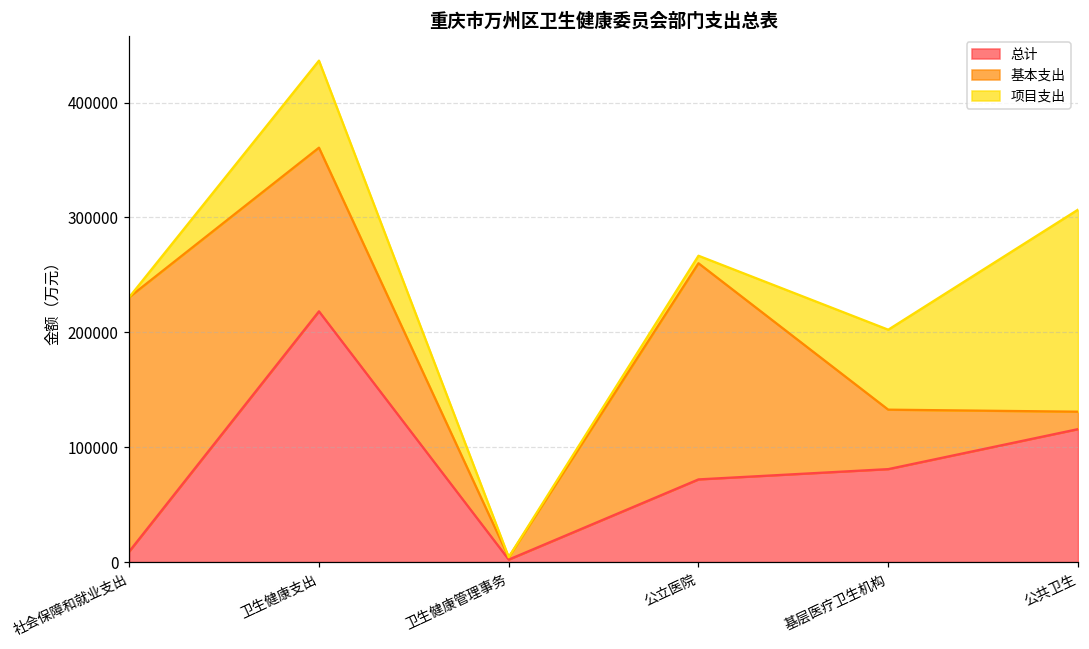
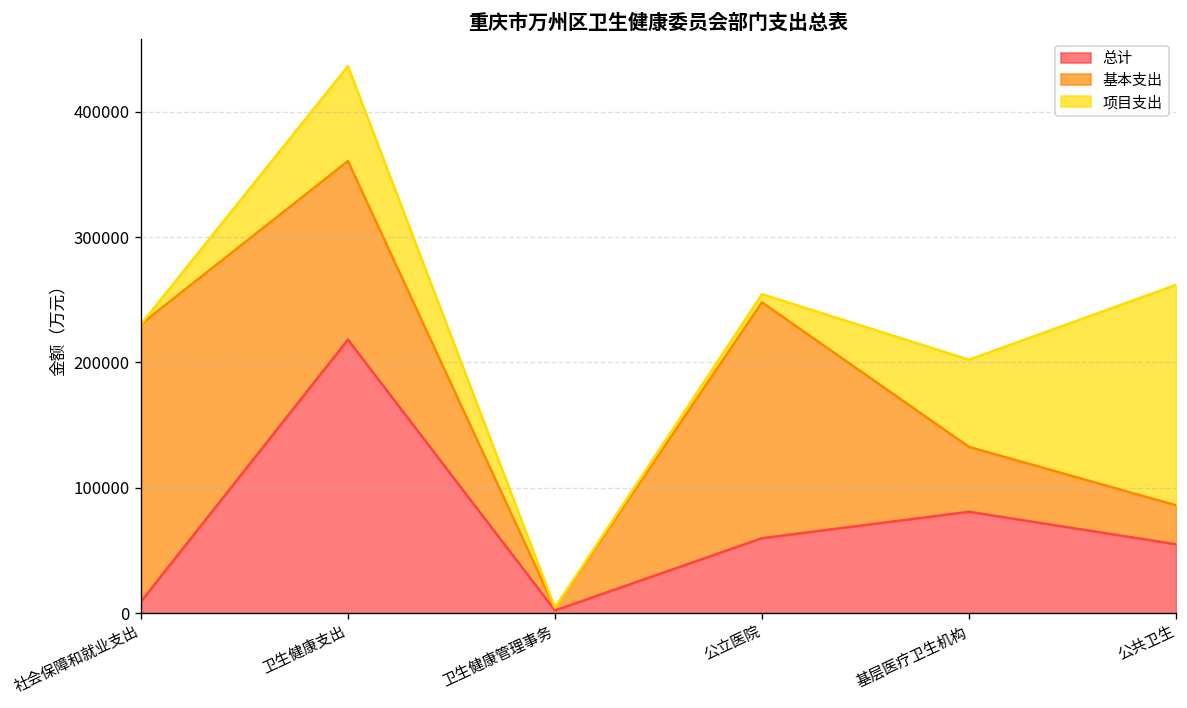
  {
    "总计": {
      "社会保障和就业支出": 9000,
      "卫生健康支出": 218000,
-     "公立医院": 72000,
+     "公立医院": 60000,
      "基层医疗卫生机构": 81000,
-     "公共卫生": 116000
+     "公共卫生": 55000
    },
    "基本支出": {
      "卫生健康支出": 142000,
      "公立医院": 188000,
      "基层医疗卫生机构": 52000,
-     "公共卫生": 15000
+     "公共卫生": 31000
    },
    "项目支出": {
      "卫生健康支出": 76000,
      "公立医院": 7000,
      "基层医疗卫生机构": 70000,
      "公共卫生": 176000
    }
  }
